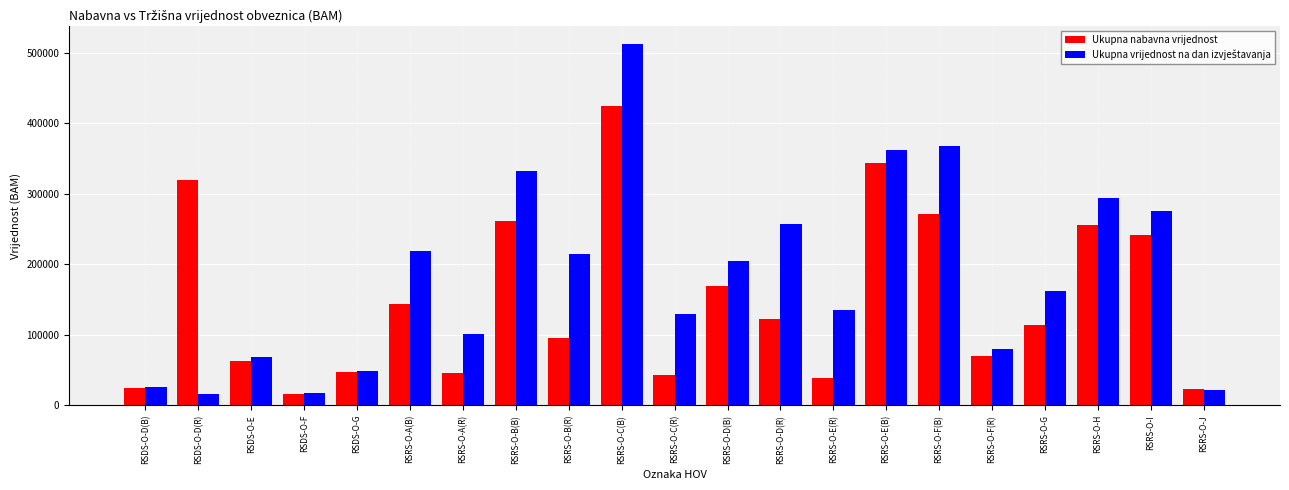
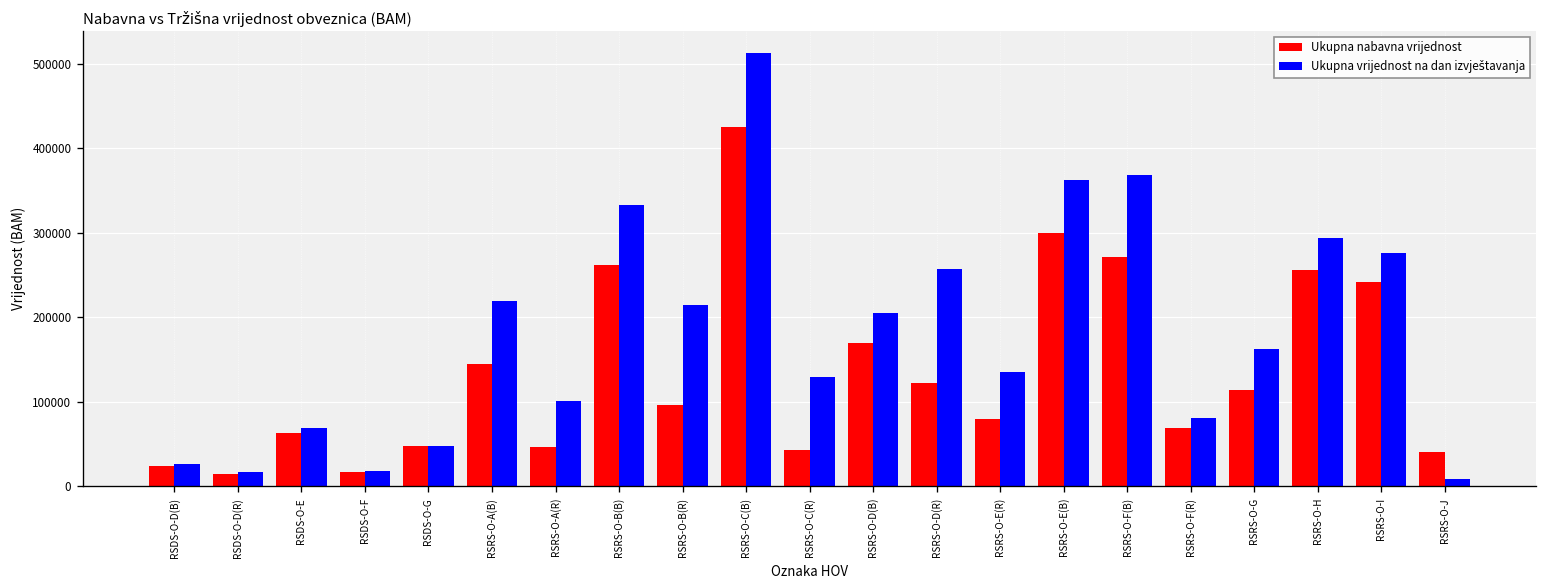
  {
    "Ukupna nabavna vrijednost": {
      "RSDS-O-D(B)": 20000,
-     "RSDS-O-D(R)": 320000,
+     "RSDS-O-D(R)": 10000,
      "RSDS-O-E": 60000,
      "RSDS-O-F": 20000,
      "RSDS-O-G": 50000,
      "RSRS-O-A(B)": 140000,
      "RSRS-O-A(R)": 50000,
      "RSRS-O-B(B)": 260000,
      "RSRS-O-B(R)": 100000,
      "RSRS-O-C(B)": 430000,
      "RSRS-O-C(R)": 40000,
      "RSRS-O-D(B)": 170000,
      "RSRS-O-D(R)": 120000,
-     "RSRS-O-E(R)": 40000,
-     "RSRS-O-E(B)": 340000,
+     "RSRS-O-E(R)": 80000,
+     "RSRS-O-E(B)": 300000,
      "RSRS-O-F(B)": 270000,
      "RSRS-O-F(R)": 70000,
      "RSRS-O-G": 110000,
      "RSRS-O-H": 260000,
      "RSRS-O-I": 240000,
-     "RSRS-O-J": 20000
+     "RSRS-O-J": 40000
    },
    "Ukupna vrijednost na dan izvještavanja": {
      "RSDS-O-D(B)": 30000,
      "RSDS-O-D(R)": 20000,
      "RSDS-O-E": 70000,
      "RSDS-O-F": 20000,
      "RSDS-O-G": 50000,
      "RSRS-O-A(B)": 220000,
      "RSRS-O-A(R)": 100000,
      "RSRS-O-B(B)": 330000,
      "RSRS-O-B(R)": 210000,
      "RSRS-O-C(B)": 510000,
      "RSRS-O-C(R)": 130000,
      "RSRS-O-D(B)": 210000,
      "RSRS-O-D(R)": 260000,
      "RSRS-O-E(R)": 140000,
      "RSRS-O-E(B)": 360000,
      "RSRS-O-F(B)": 370000,
      "RSRS-O-F(R)": 80000,
      "RSRS-O-G": 160000,
      "RSRS-O-H": 290000,
      "RSRS-O-I": 280000,
-     "RSRS-O-J": 20000
+     "RSRS-O-J": 10000
    }
  }
